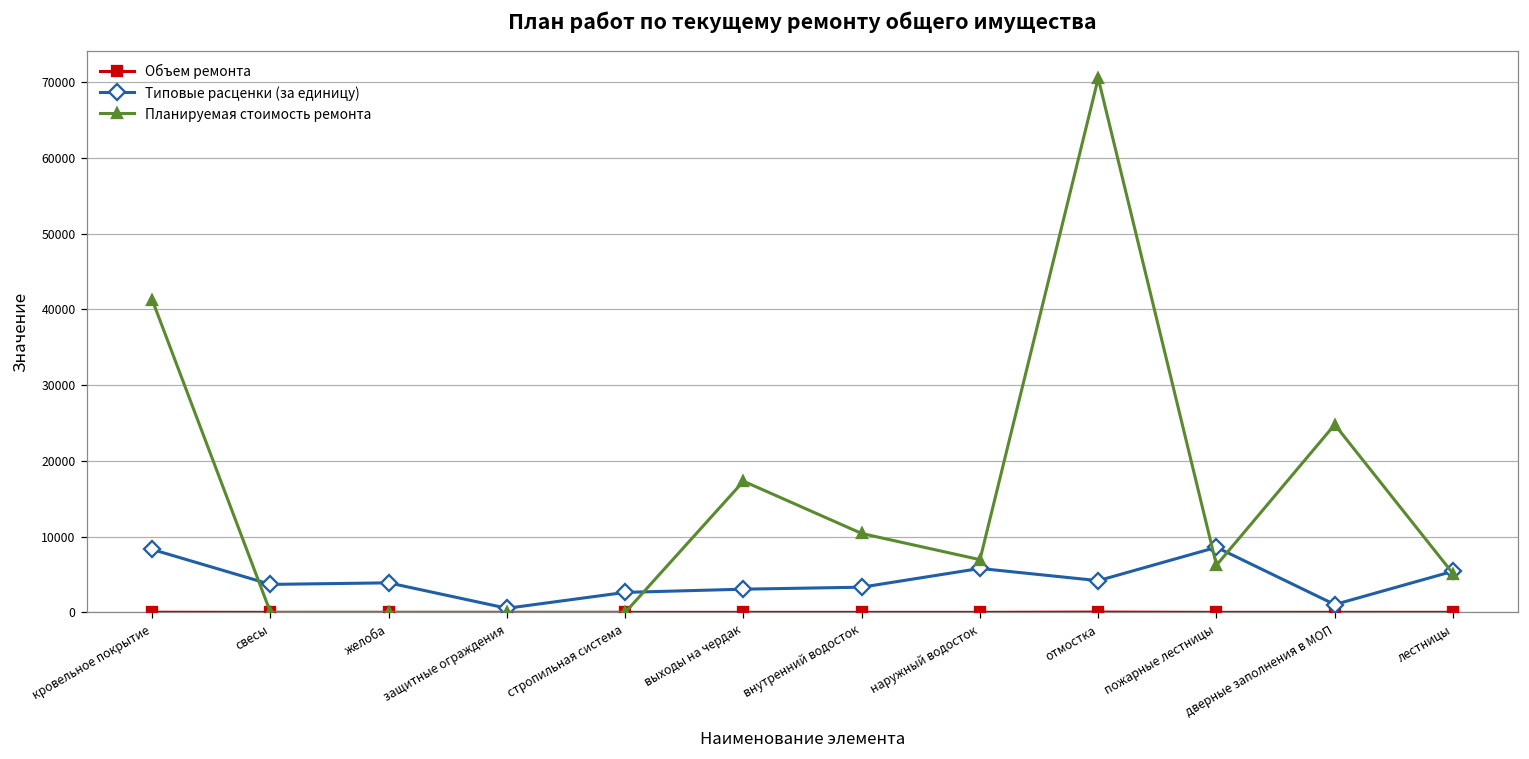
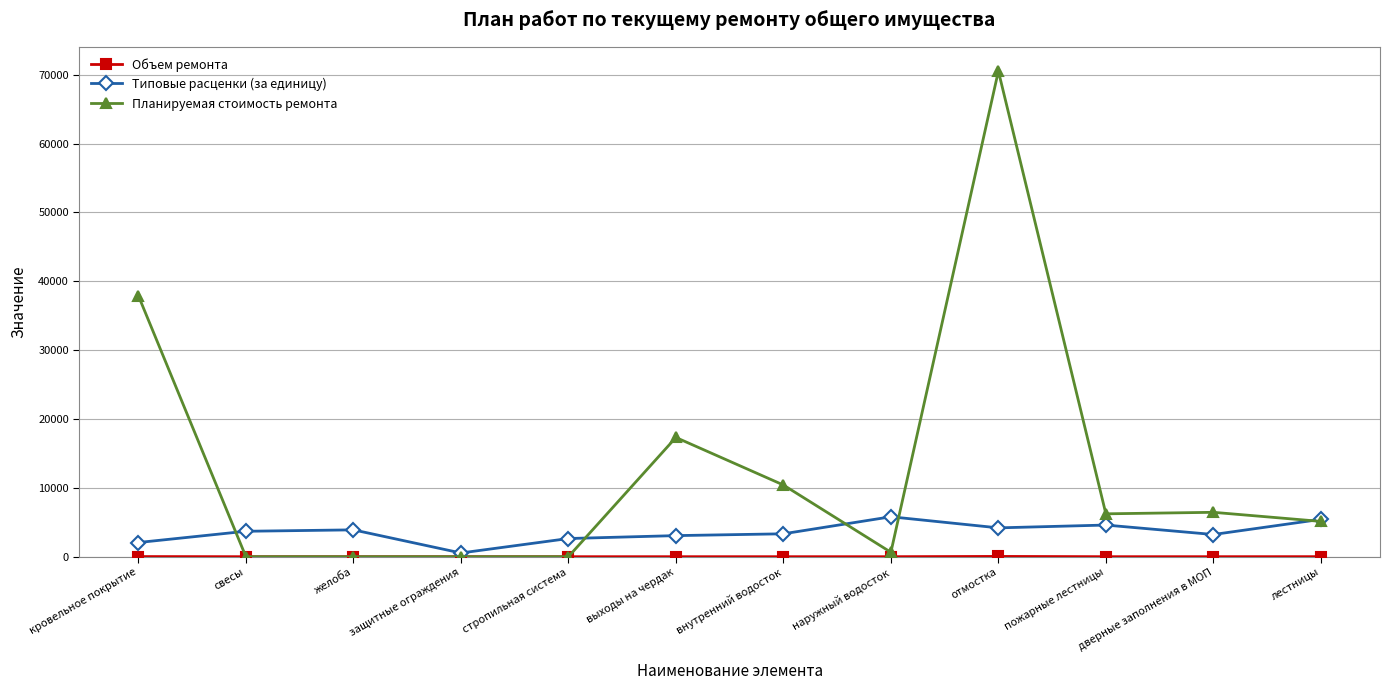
  {
    "Объем ремонта": {
      "кровельное покрытие": 0,
      "выходы на чердак": 0,
      "внутренний водосток": 0,
      "наружный водосток": 0,
      "отмостка": 0,
      "пожарные лестницы": 0,
      "дверные заполнения в МОП": 0,
      "лестницы": 0
    },
    "Типовые расценки (за единицу)": {
-     "кровельное покрытие": 8000,
+     "кровельное покрытие": 2000,
      "свесы": 4000,
      "желоба": 4000,
      "защитные ограждения": 1000,
      "стропильная система": 3000,
      "выходы на чердак": 3000,
      "внутренний водосток": 3000,
      "наружный водосток": 6000,
      "отмостка": 4000,
-     "пожарные лестницы": 9000,
-     "дверные заполнения в МОП": 1000
+     "пожарные лестницы": 5000,
+     "дверные заполнения в МОП": 3000
    },
    "Планируемая стоимость ремонта": {
-     "кровельное покрытие": 41000,
+     "кровельное покрытие": 38000,
      "выходы на чердак": 17000,
      "внутренний водосток": 10000,
-     "наружный водосток": 7000,
+     "наружный водосток": 1000,
      "отмостка": 71000,
      "пожарные лестницы": 6000,
-     "дверные заполнения в МОП": 25000
+     "дверные заполнения в МОП": 6000
    }
  }
